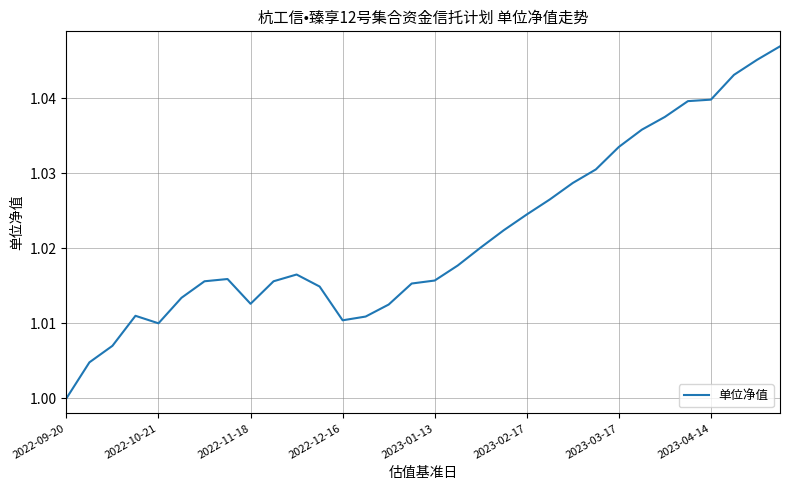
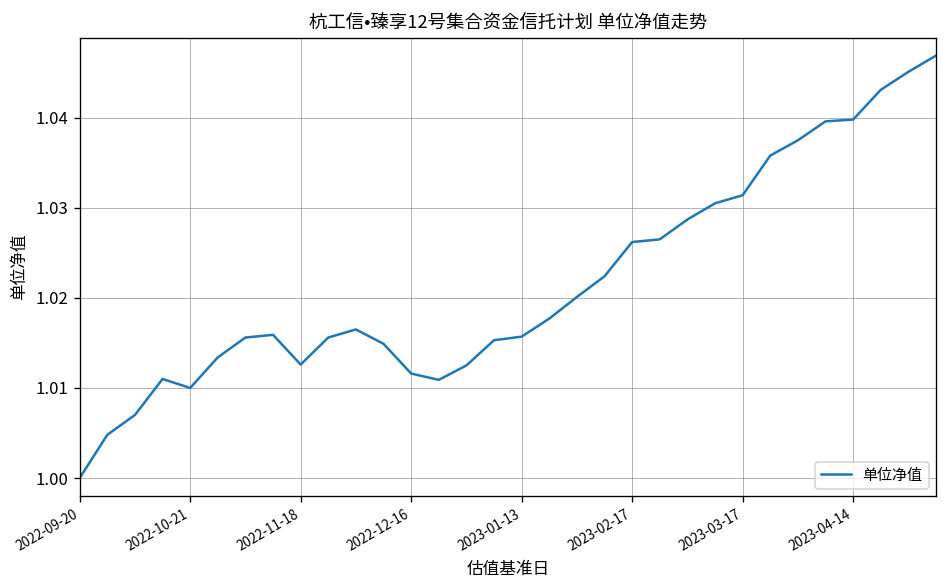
  {
    "2022-09-20": 1.000,
    "2022-10-21": 1.010,
    "2022-11-18": 1.013,
-   "2022-12-16": 1.010,
+   "2022-12-16": 1.012,
    "2023-01-13": 1.016,
-   "2023-02-17": 1.025,
-   "2023-03-17": 1.034,
+   "2023-02-17": 1.026,
+   "2023-03-17": 1.031,
    "2023-04-14": 1.040
  }
